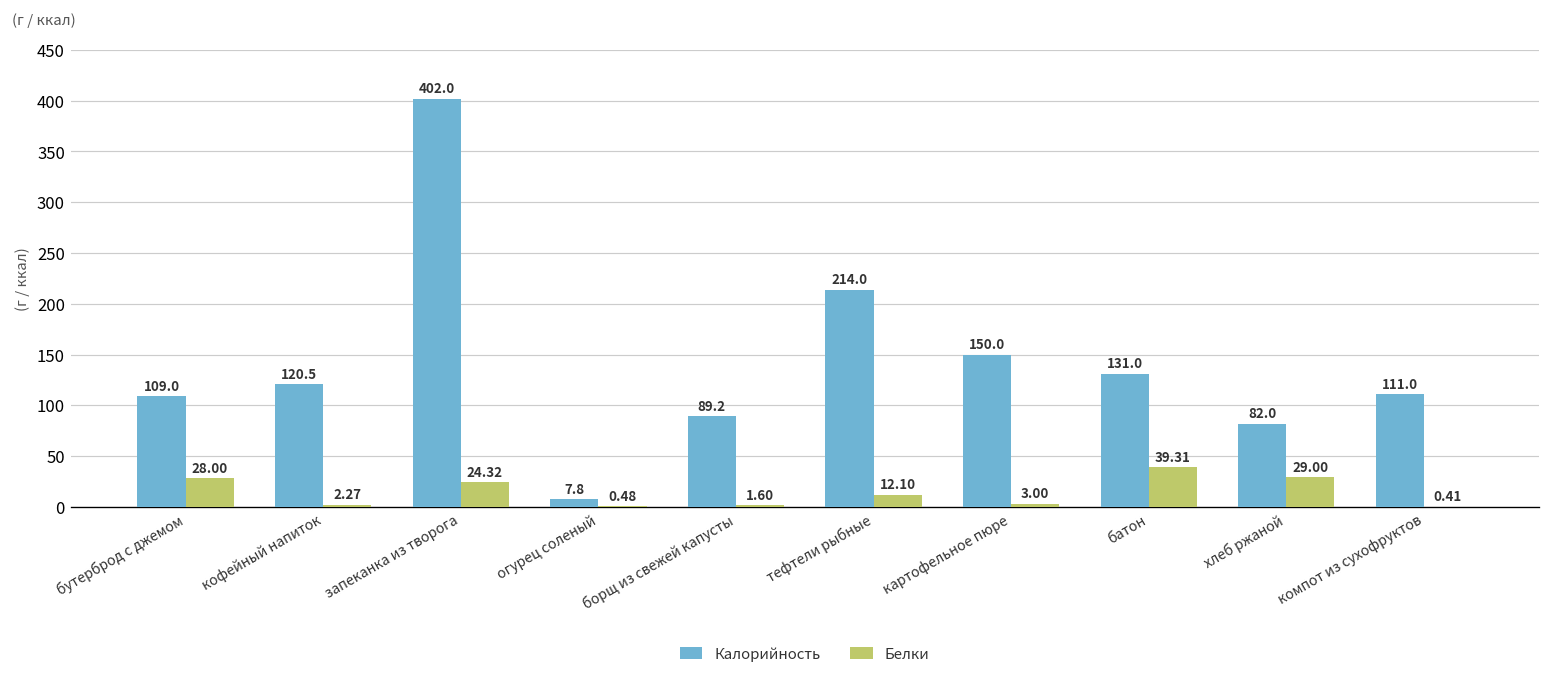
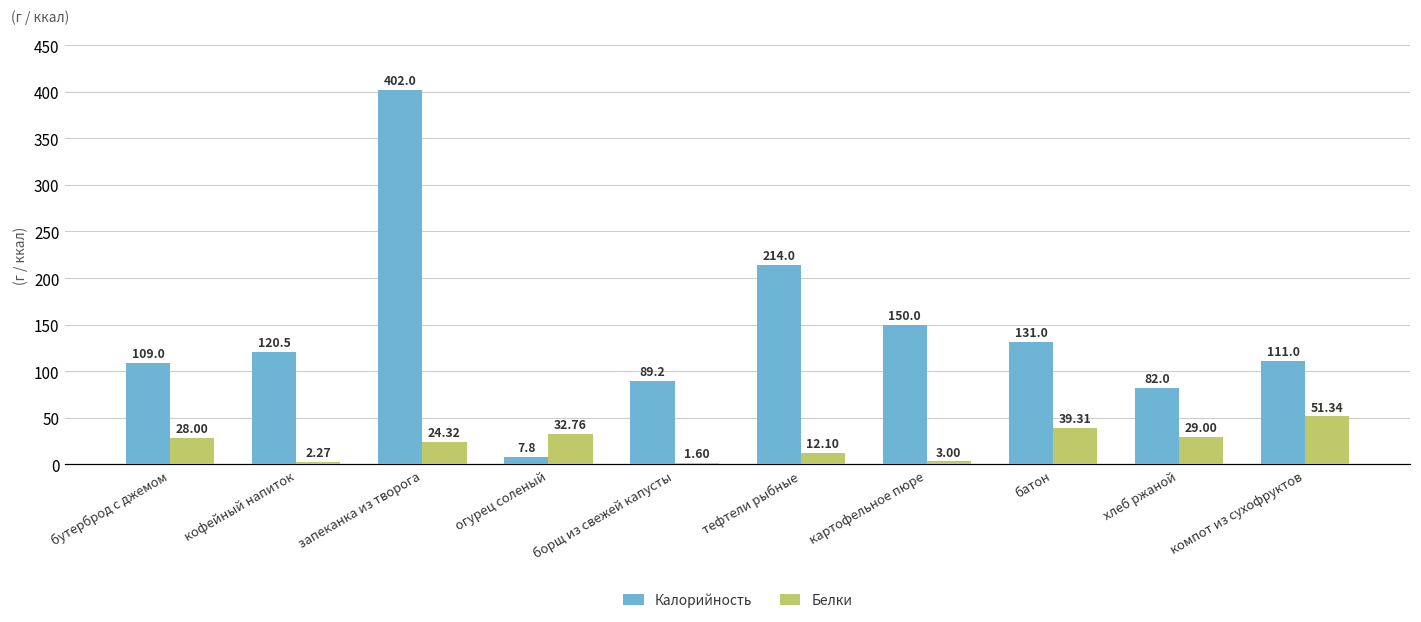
  {
    "Калорийность": {
      "бутерброд с джемом": 109.0,
      "кофейный напиток": 120.5,
      "запеканка из творога": 402.0,
      "огурец соленый": 7.8,
      "борщ из свежей капусты": 89.2,
      "тефтели рыбные": 214.0,
      "картофельное пюре": 150.0,
      "батон": 131.0,
      "хлеб ржаной": 82.0,
      "компот из сухофруктов": 111.0
    },
    "Белки": {
      "бутерброд с джемом": 28.00,
      "кофейный напиток": 2.27,
      "запеканка из творога": 24.32,
-     "огурец соленый": 0.48,
+     "огурец соленый": 32.76,
      "борщ из свежей капусты": 1.60,
      "тефтели рыбные": 12.10,
      "картофельное пюре": 3.00,
      "батон": 39.31,
      "хлеб ржаной": 29.00,
-     "компот из сухофруктов": 0.41
+     "компот из сухофруктов": 51.34
    }
  }
